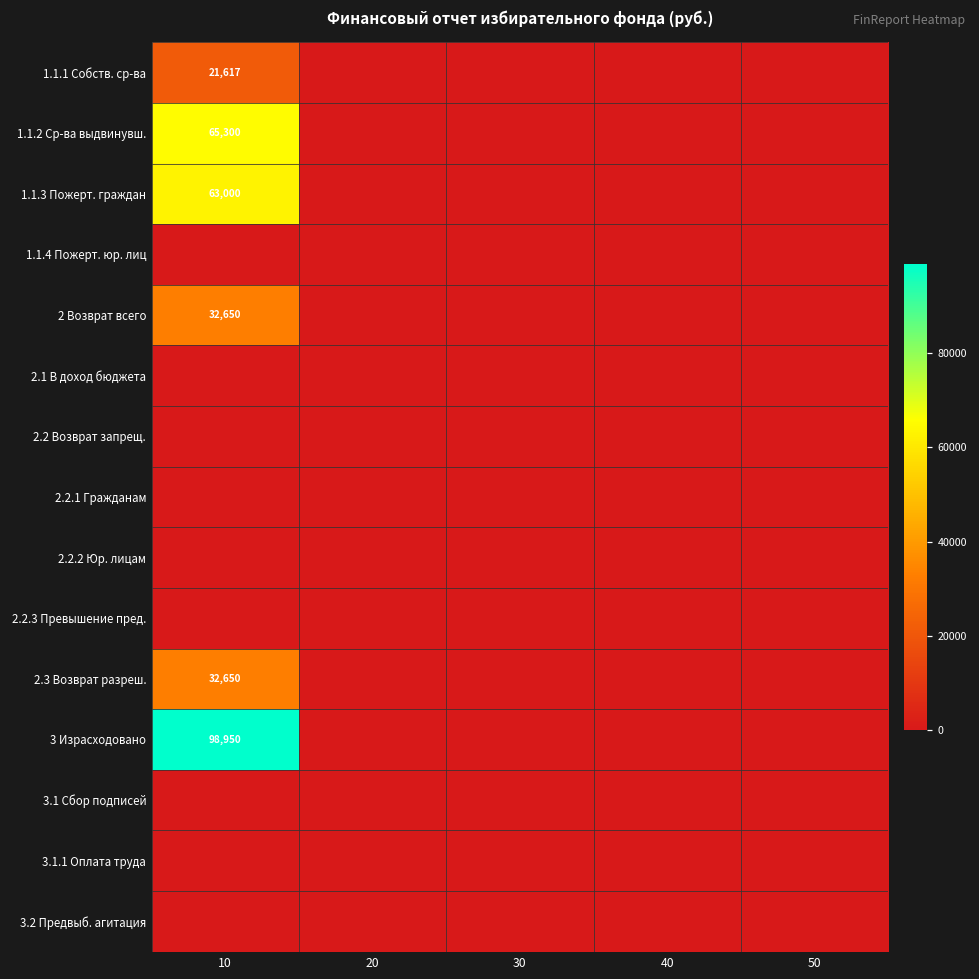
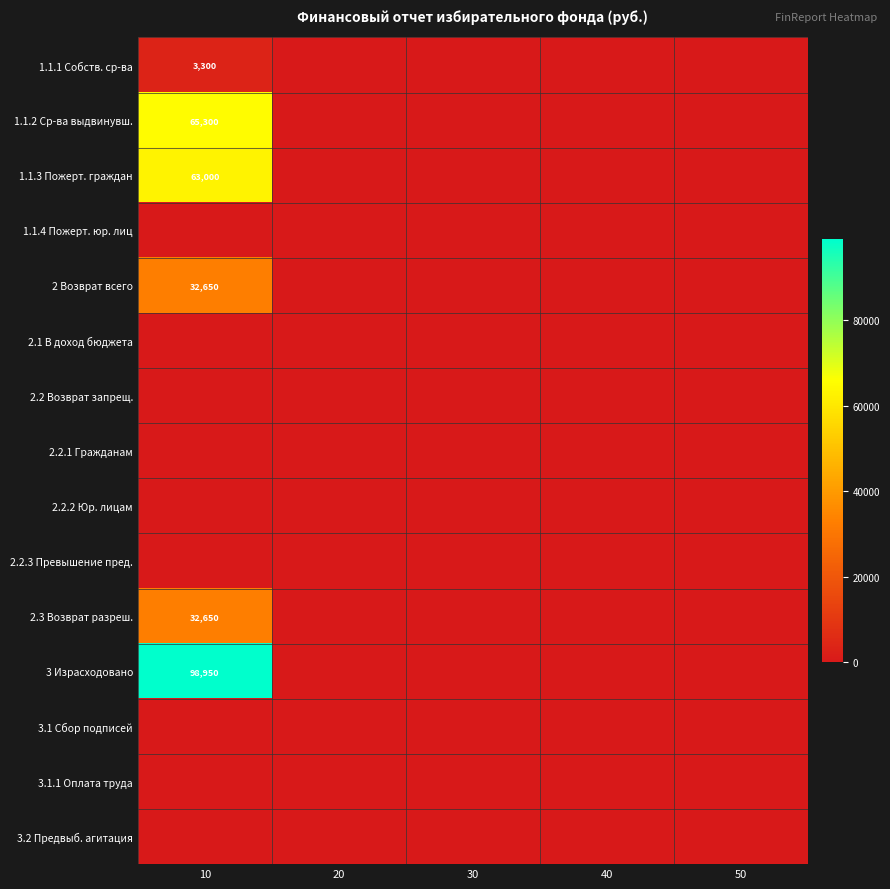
  {
    "1.1.1 Собств. ср-ва": {
-     "10": "21,617"
+     "10": "3,300"
    },
    "1.1.2 Ср-ва выдвинувш.": {
      "10": "65,300"
    },
    "1.1.3 Пожерт. граждан": {
      "10": "63,000"
    },
    "2 Возврат всего": {
      "10": "32,650"
    },
    "2.3 Возврат разреш.": {
      "10": "32,650"
    },
    "3 Израсходовано": {
      "10": "98,950"
    }
  }
